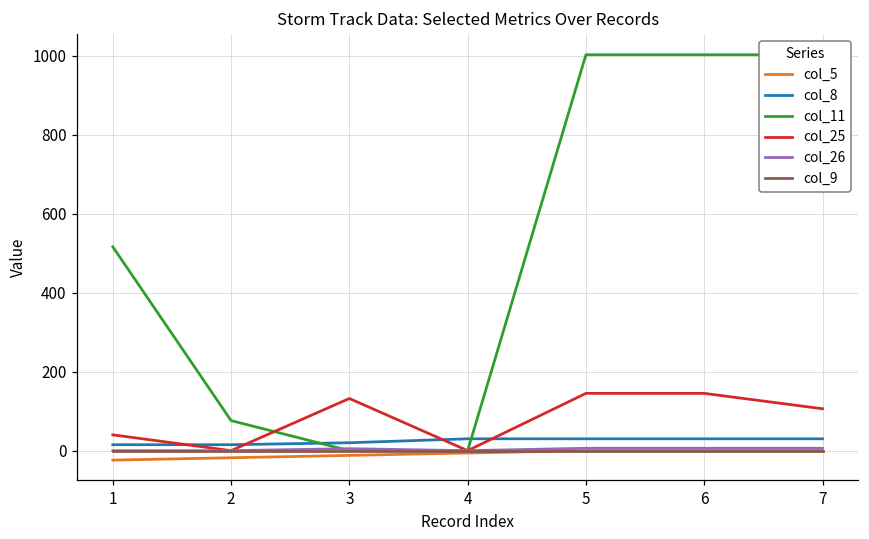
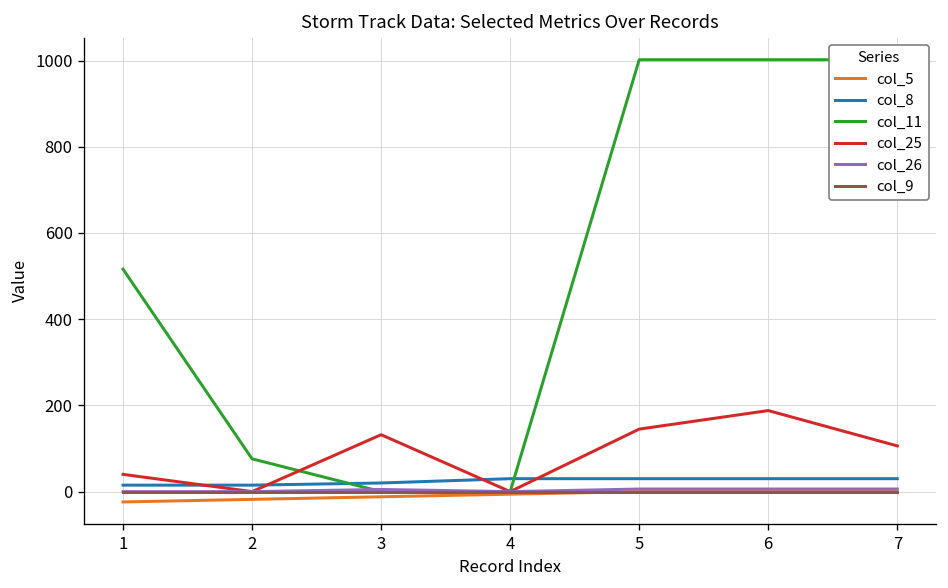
  {
    "col_5": {
      "1": -20,
      "2": -20,
      "3": -10
    },
    "col_8": {
      "1": 20,
      "2": 20,
      "3": 20,
      "4": 30,
      "5": 30,
      "6": 30,
      "7": 30
    },
    "col_11": {
      "1": 520,
      "2": 80,
      "5": 1000,
      "6": 1000
    },
    "col_25": {
      "1": 40,
      "3": 130,
      "5": 150,
-     "6": 150,
+     "6": 190,
      "7": 110
    }
  }
